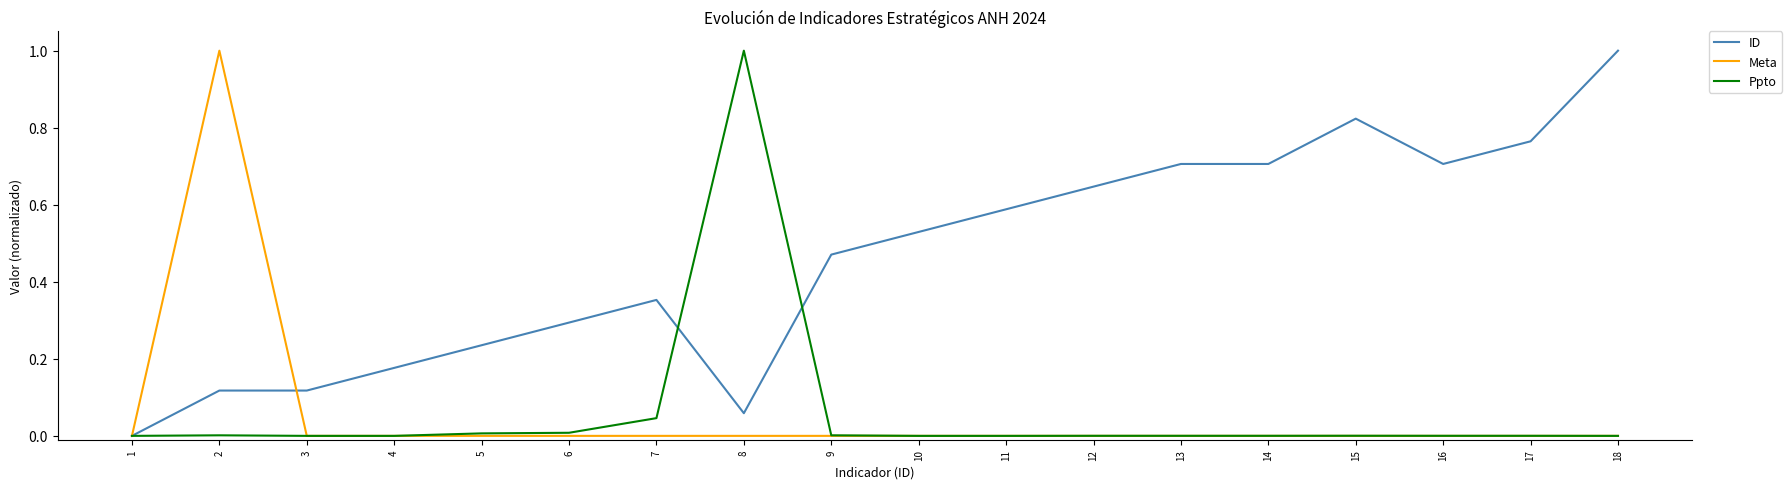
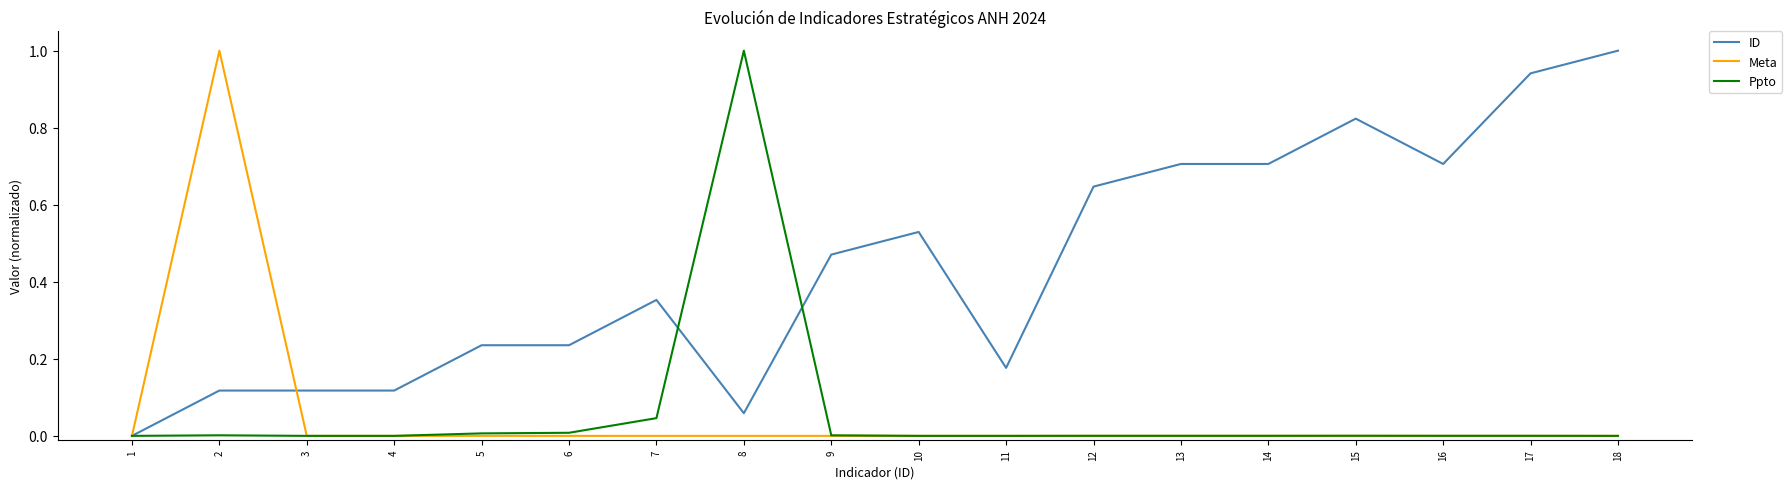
  {
    "ID": {
      "2": 0.12,
      "3": 0.12,
-     "4": 0.18,
+     "4": 0.12,
      "5": 0.24,
-     "6": 0.29,
+     "6": 0.24,
      "7": 0.35,
      "8": 0.06,
      "9": 0.47,
      "10": 0.53,
-     "11": 0.59,
+     "11": 0.18,
      "12": 0.65,
      "13": 0.71,
      "14": 0.71,
      "15": 0.82,
      "16": 0.71,
-     "17": 0.76,
+     "17": 0.94,
      "18": 1.00
    },
    "Meta": {
      "2": 1.00,
      "6": 0.00,
      "7": 0.00,
      "8": 0.00
    },
    "Ppto": {
      "2": 0.00,
      "6": 0.01,
      "7": 0.05,
      "8": 1.00
    }
  }
